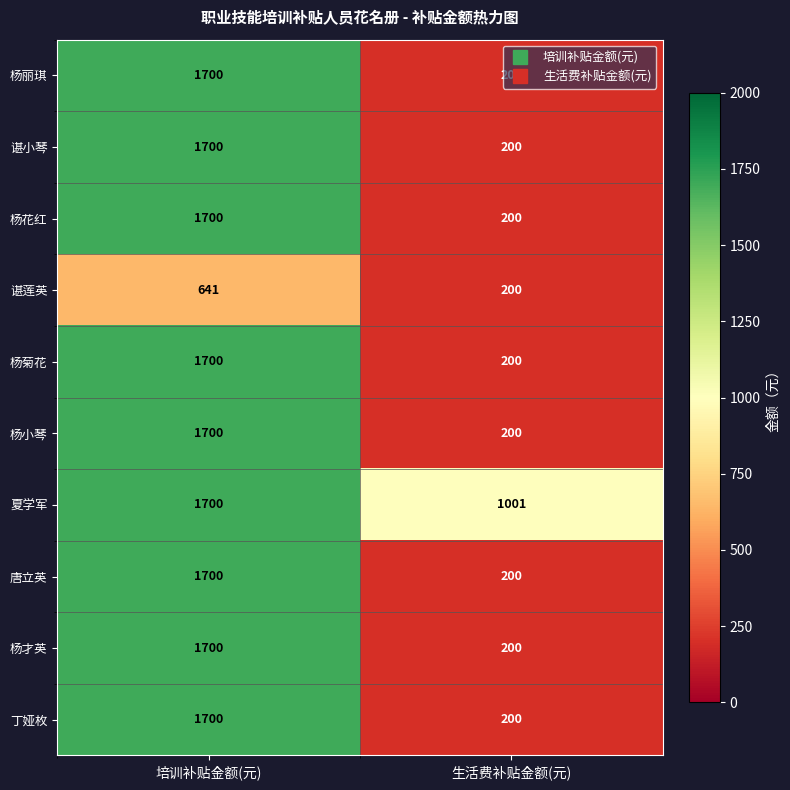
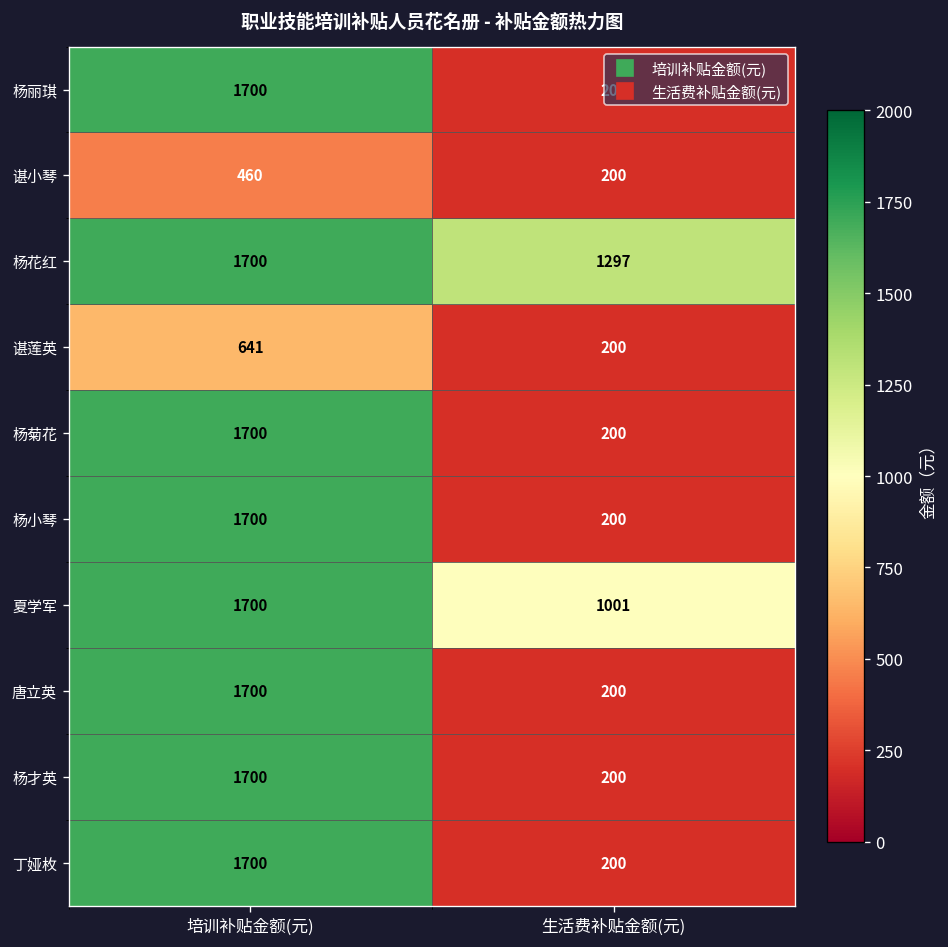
  {
    "杨丽琪": {
      "培训补贴金额(元)": 1700
    },
    "谌小琴": {
-     "培训补贴金额(元)": 1700,
+     "培训补贴金额(元)": 460,
      "生活费补贴金额(元)": 200
    },
    "杨花红": {
      "培训补贴金额(元)": 1700,
-     "生活费补贴金额(元)": 200
+     "生活费补贴金额(元)": 1297
    },
    "谌莲英": {
      "培训补贴金额(元)": 641,
      "生活费补贴金额(元)": 200
    },
    "杨菊花": {
      "培训补贴金额(元)": 1700,
      "生活费补贴金额(元)": 200
    },
    "杨小琴": {
      "培训补贴金额(元)": 1700,
      "生活费补贴金额(元)": 200
    },
    "夏学军": {
      "培训补贴金额(元)": 1700,
      "生活费补贴金额(元)": 1001
    },
    "唐立英": {
      "培训补贴金额(元)": 1700,
      "生活费补贴金额(元)": 200
    },
    "杨才英": {
      "培训补贴金额(元)": 1700,
      "生活费补贴金额(元)": 200
    },
    "丁娅枚": {
      "培训补贴金额(元)": 1700,
      "生活费补贴金额(元)": 200
    }
  }
